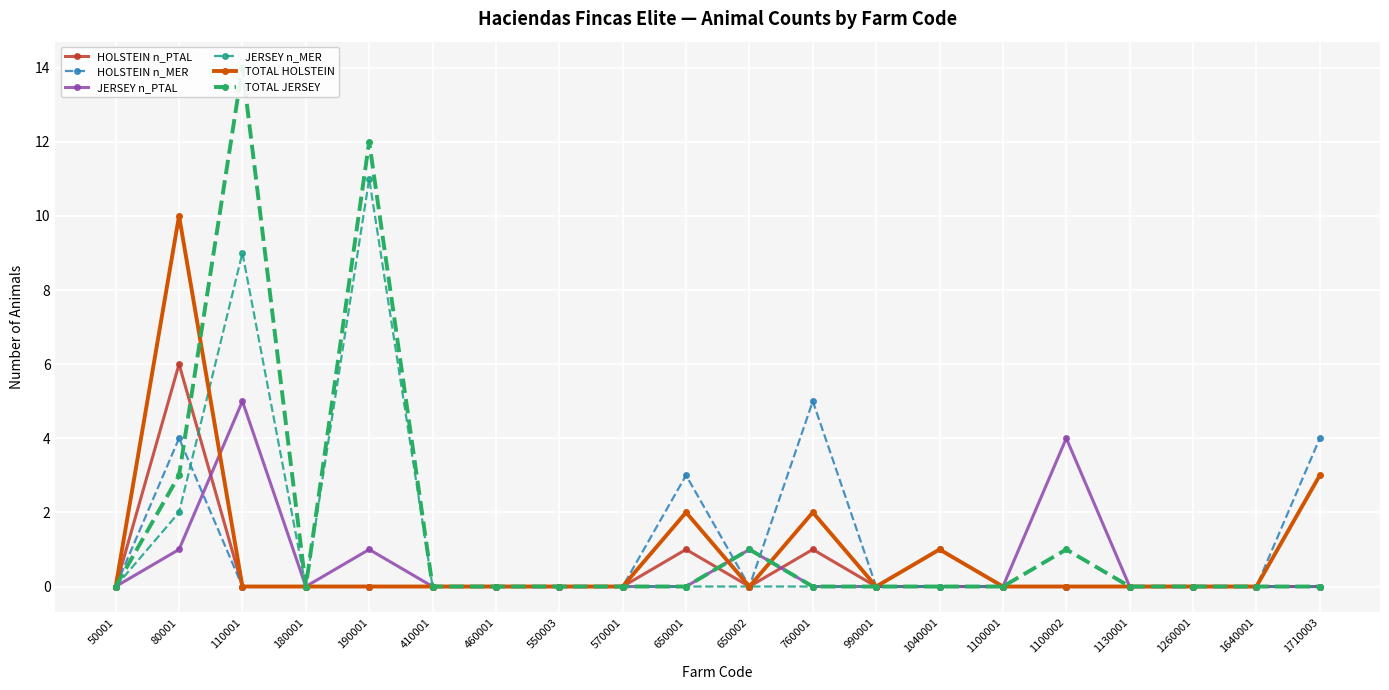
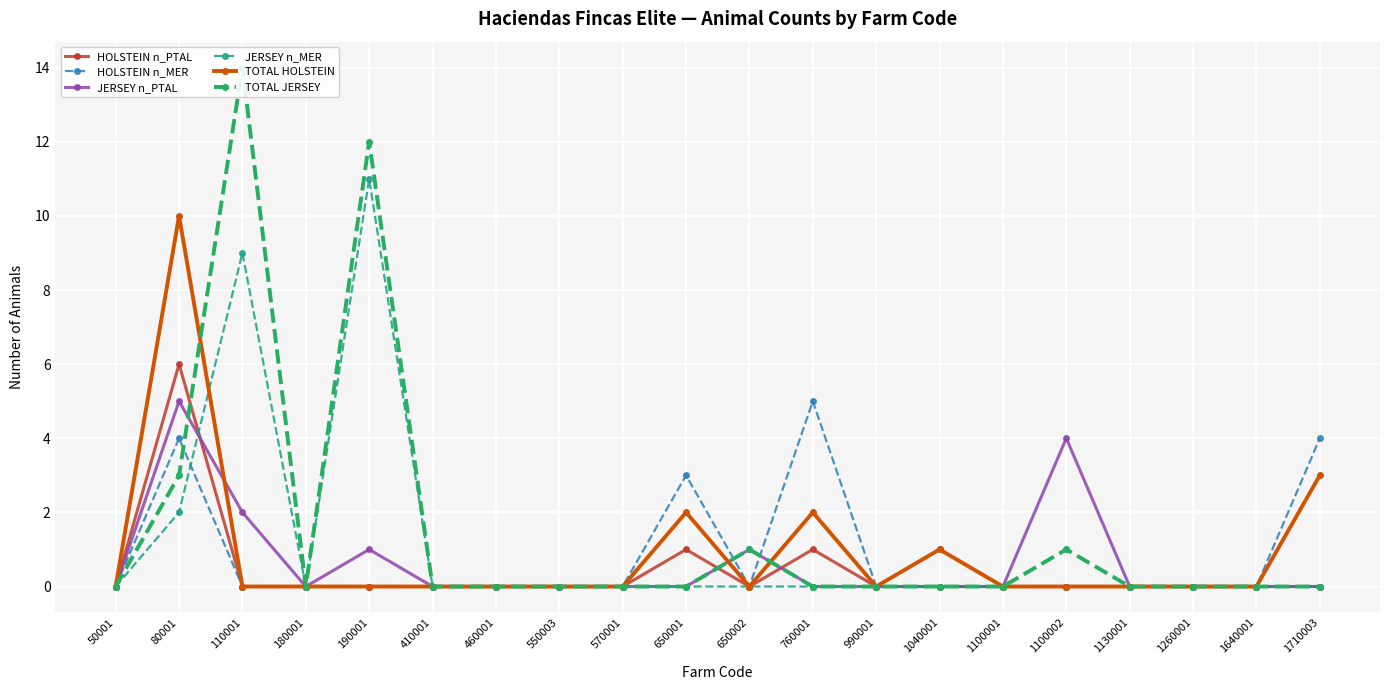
  {
    "HOLSTEIN n_MER": {
      "80001": 4,
      "650001": 3,
      "760001": 5,
      "1710003": 4
    },
    "JERSEY n_PTAL": {
-     "80001": 1,
-     "110001": 5,
+     "80001": 5,
+     "110001": 2,
      "190001": 1,
      "1100002": 4
    }
  }
